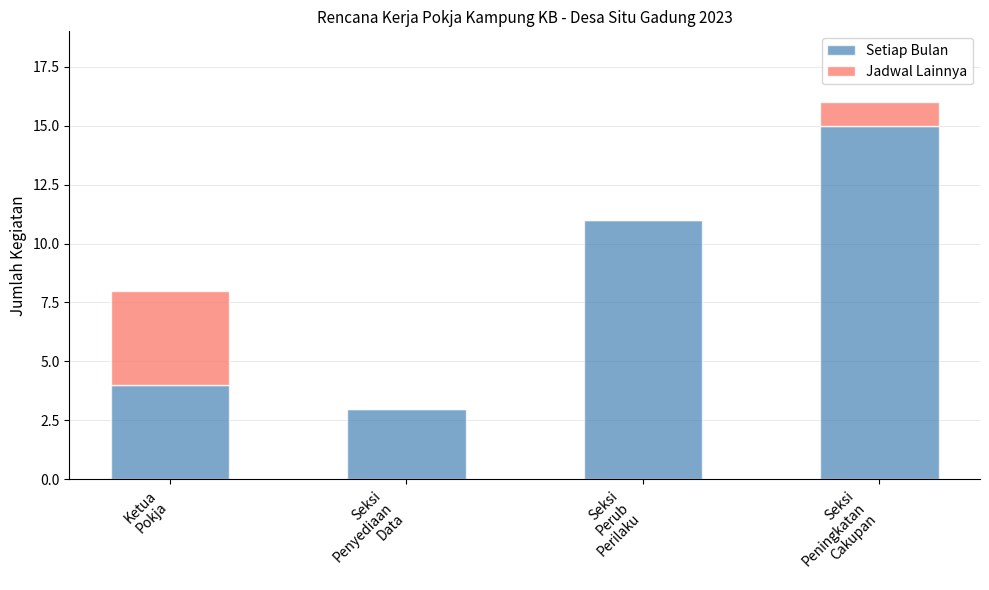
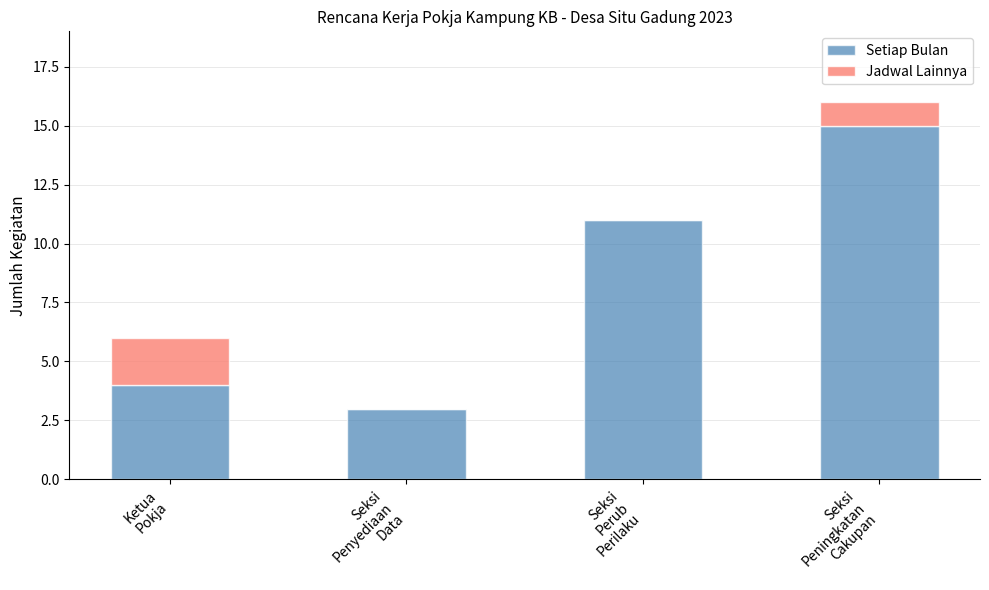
  {
    "Setiap Bulan": {
      "Ketua Pokja": 4,
      "Seksi Penyediaan Data": 3,
      "Seksi Perub Perilaku": 11,
      "Seksi Peningkatan Cakupan": 15
    },
    "Jadwal Lainnya": {
-     "Ketua Pokja": 4
+     "Ketua Pokja": 2
    }
  }
